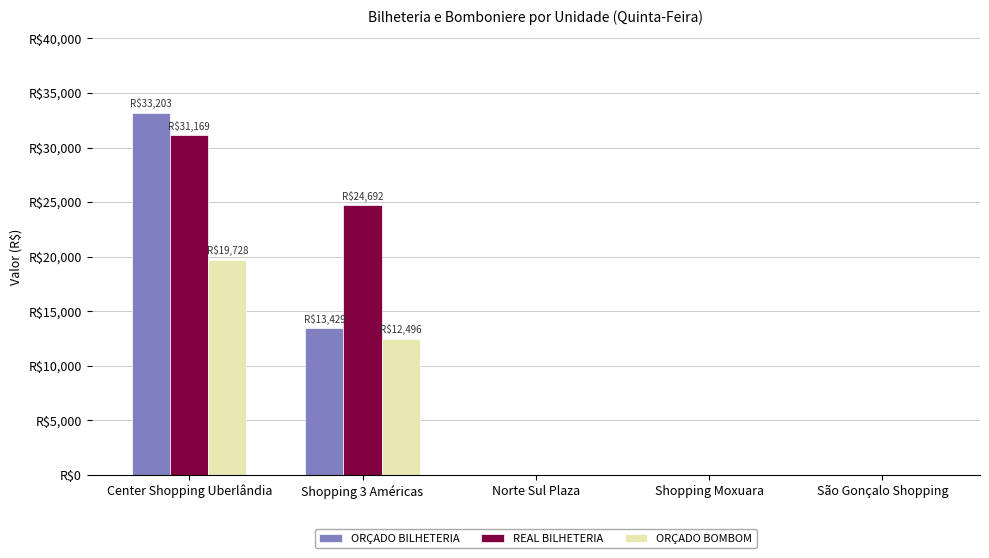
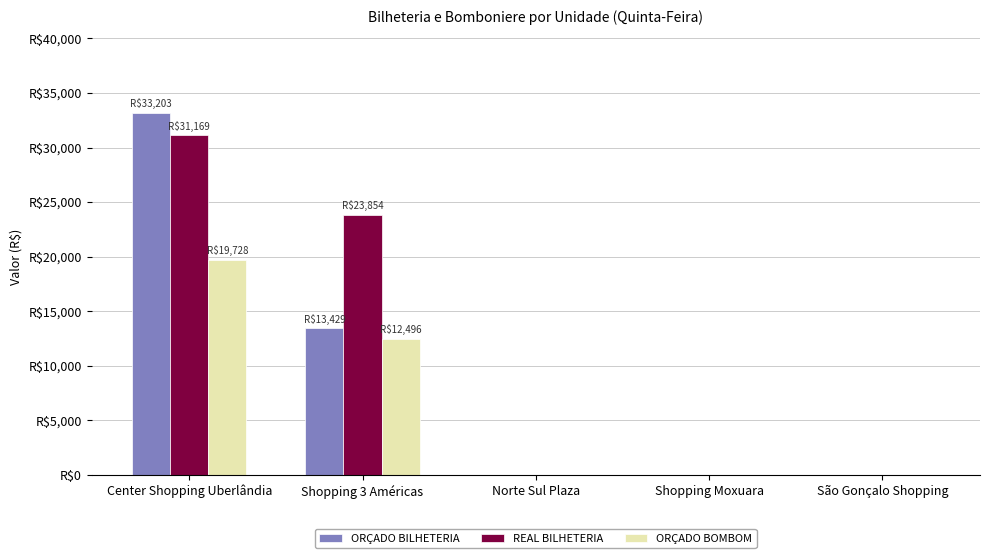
  {
    "ORÇADO BILHETERIA": {
      "Center Shopping Uberlândia": "$33,203",
      "Shopping 3 Américas": "$13,429"
    },
    "REAL BILHETERIA": {
      "Center Shopping Uberlândia": "$31,169",
-     "Shopping 3 Américas": "$24,692"
+     "Shopping 3 Américas": "$23,854"
    },
    "ORÇADO BOMBOM": {
      "Center Shopping Uberlândia": "$19,728",
      "Shopping 3 Américas": "$12,496"
    }
  }
